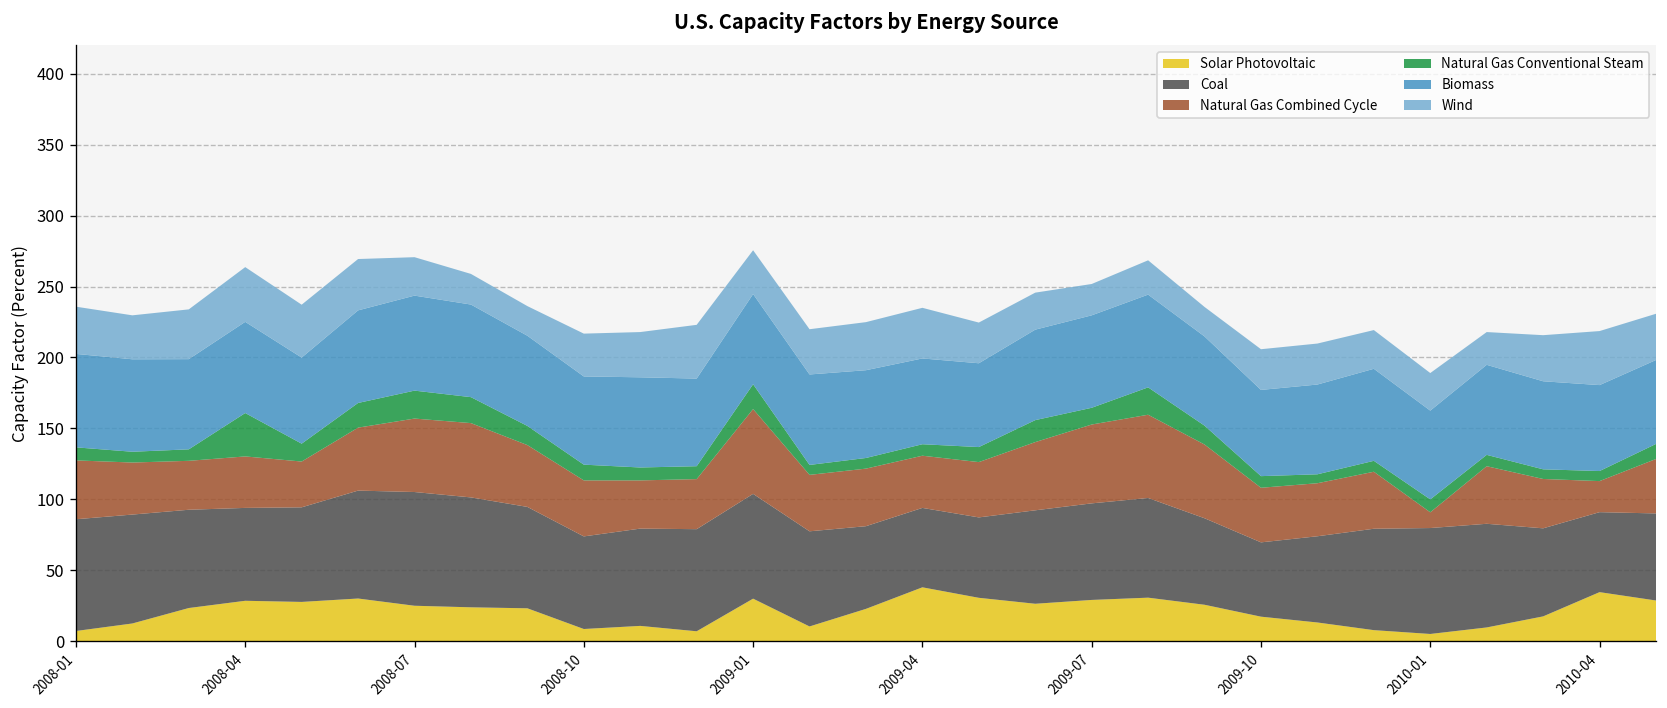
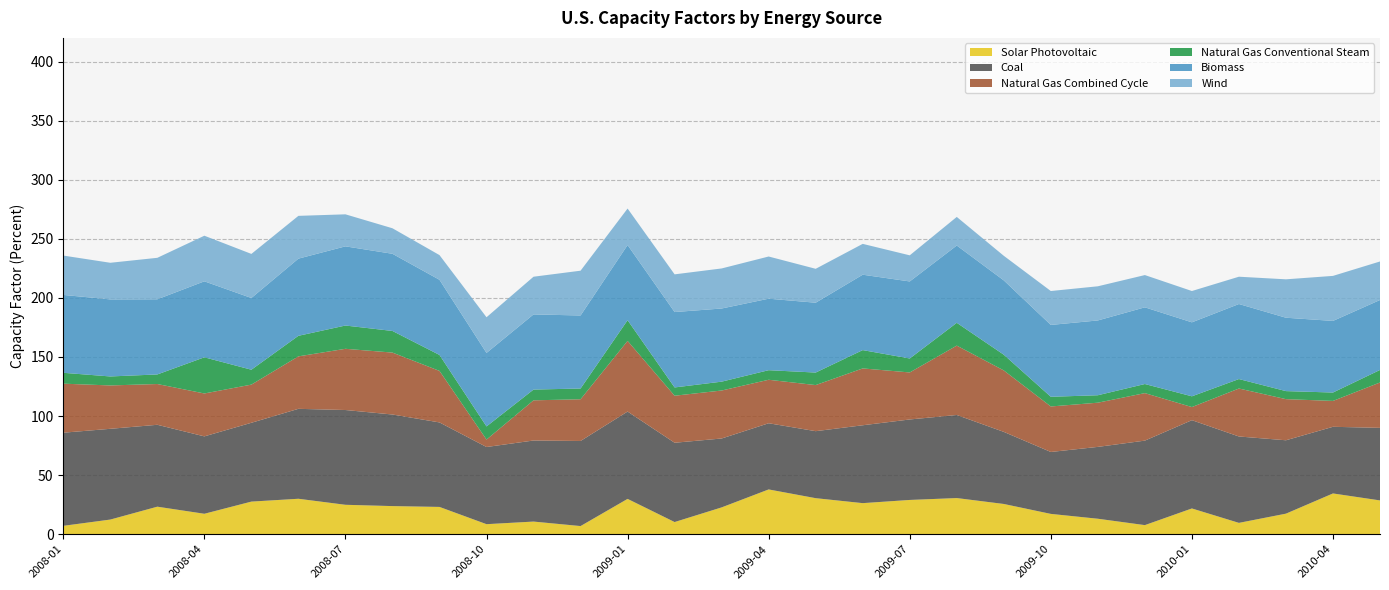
  {
    "Solar Photovoltaic": {
      "2008-01": 7,
-     "2008-04": 28,
+     "2008-04": 17,
      "2008-07": 25,
      "2008-10": 9,
      "2009-01": 30,
      "2009-04": 38,
      "2009-07": 29,
      "2009-10": 17,
-     "2010-01": 5,
+     "2010-01": 22,
      "2010-04": 35
    },
    "Coal": {
      "2008-01": 79,
      "2008-04": 66,
      "2008-07": 80,
      "2008-10": 65,
      "2009-01": 74,
      "2009-04": 56,
      "2009-07": 68,
      "2009-10": 52,
      "2010-01": 75,
      "2010-04": 56
    },
    "Natural Gas Combined Cycle": {
      "2008-01": 42,
      "2008-04": 36,
      "2008-07": 52,
-     "2008-10": 40,
+     "2008-10": 6,
      "2009-01": 60,
      "2009-04": 37,
-     "2009-07": 56,
+     "2009-07": 40,
      "2009-10": 39,
      "2010-01": 11,
      "2010-04": 22
    },
    "Natural Gas Conventional Steam": {
      "2008-01": 9,
      "2008-04": 31,
      "2008-07": 20,
      "2008-10": 11,
      "2009-01": 18,
      "2009-04": 8,
      "2009-07": 12,
      "2009-10": 8,
      "2010-01": 9,
      "2010-04": 7
    }
  }
